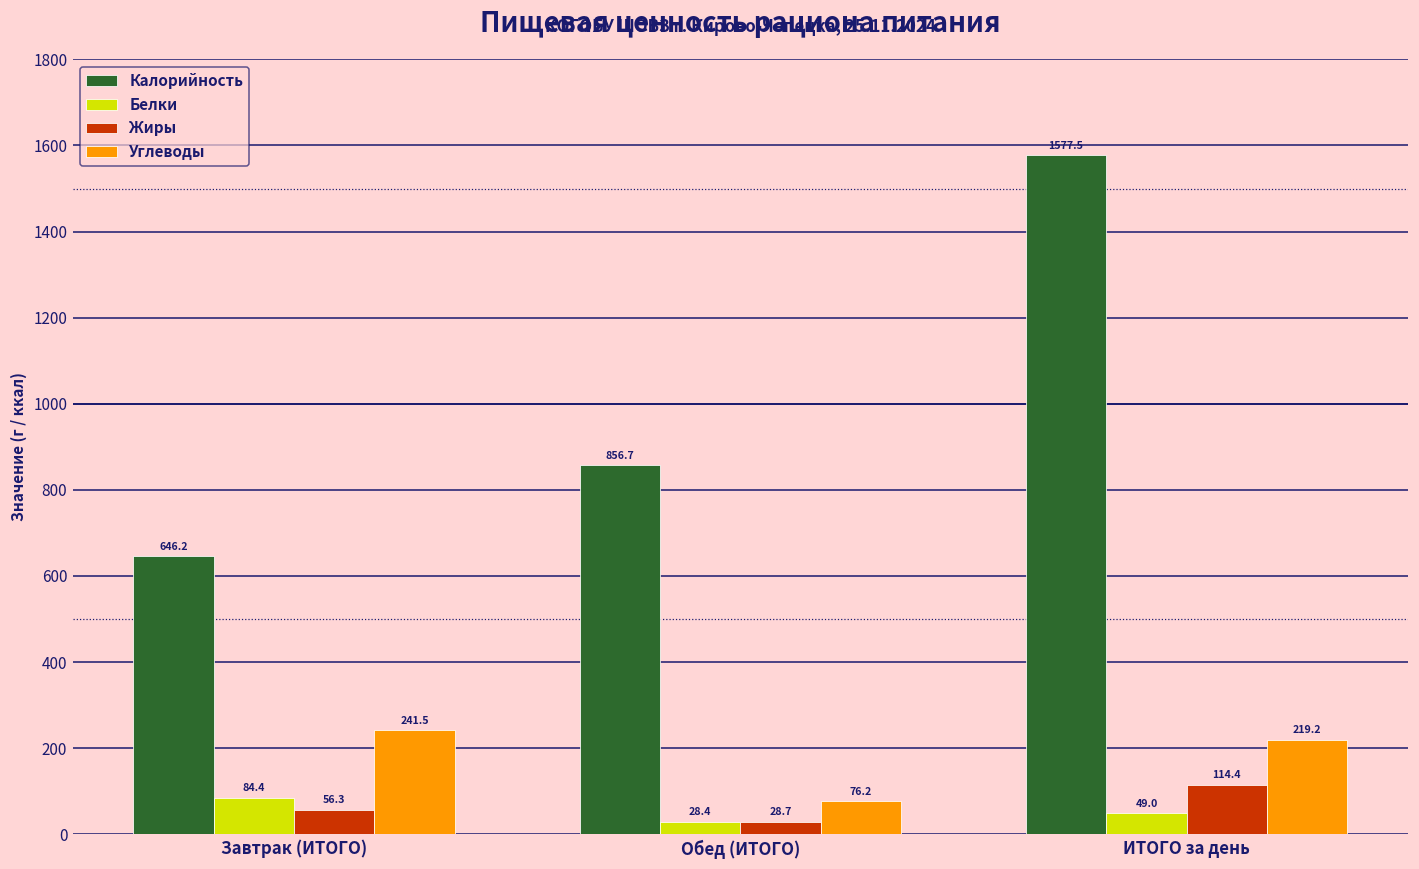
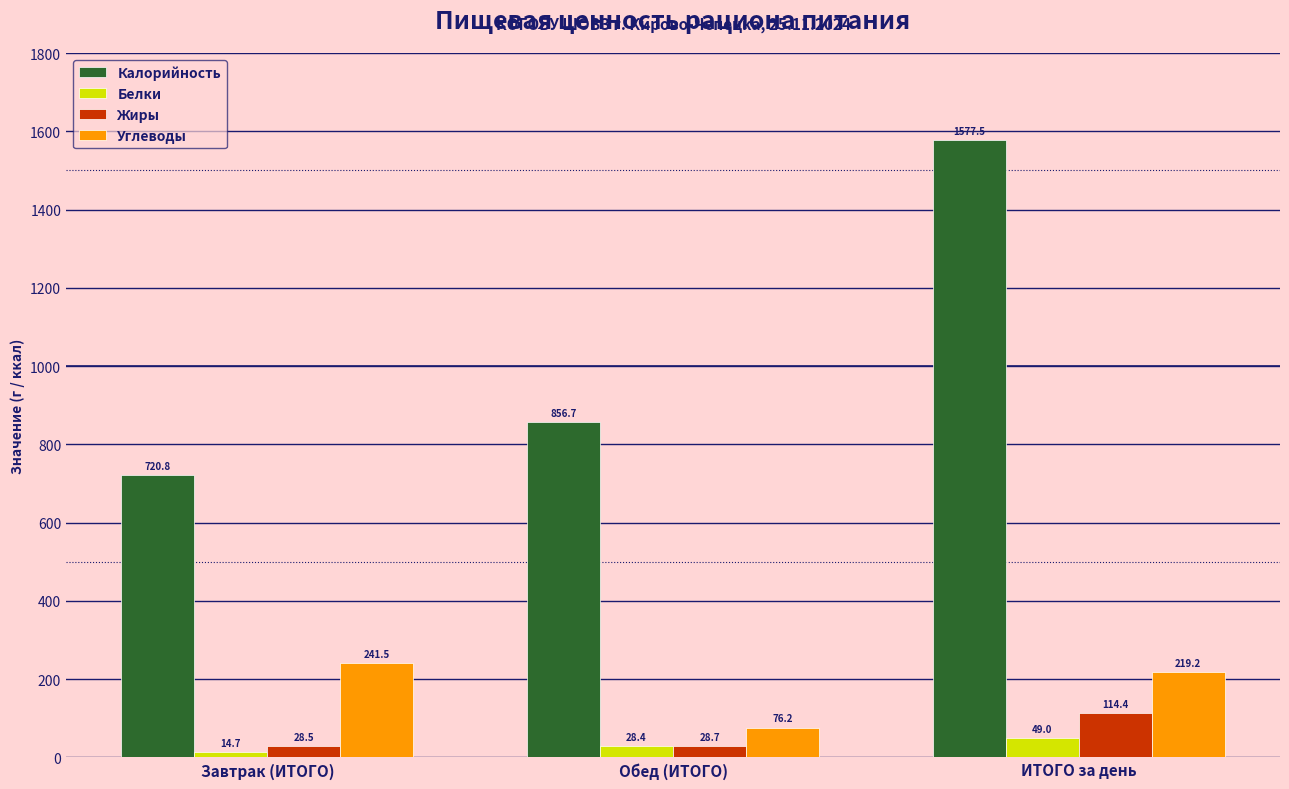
  {
    "Калорийность": {
-     "Завтрак (ИТОГО)": 646.2,
+     "Завтрак (ИТОГО)": 720.8,
      "Обед (ИТОГО)": 856.7,
      "ИТОГО за день": 1577.5
    },
    "Белки": {
-     "Завтрак (ИТОГО)": 84.4,
+     "Завтрак (ИТОГО)": 14.7,
      "Обед (ИТОГО)": 28.4,
      "ИТОГО за день": 49.0
    },
    "Жиры": {
-     "Завтрак (ИТОГО)": 56.3,
+     "Завтрак (ИТОГО)": 28.5,
      "Обед (ИТОГО)": 28.7,
      "ИТОГО за день": 114.4
    },
    "Углеводы": {
      "Завтрак (ИТОГО)": 241.5,
      "Обед (ИТОГО)": 76.2,
      "ИТОГО за день": 219.2
    }
  }
